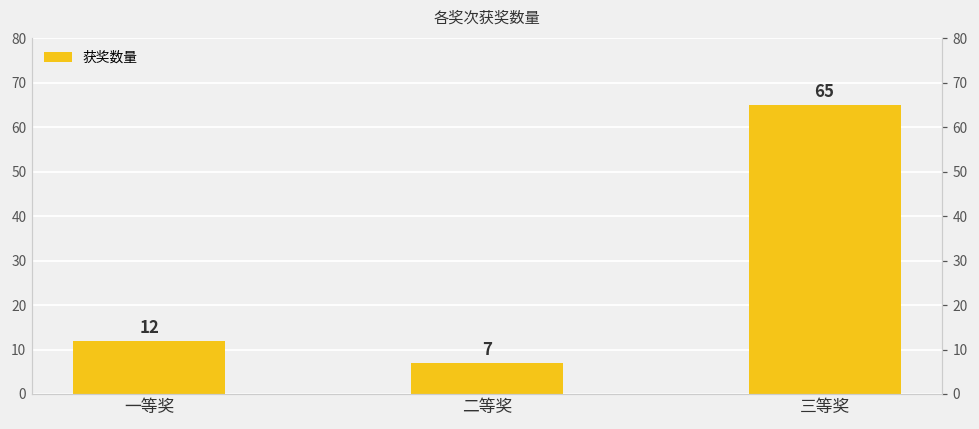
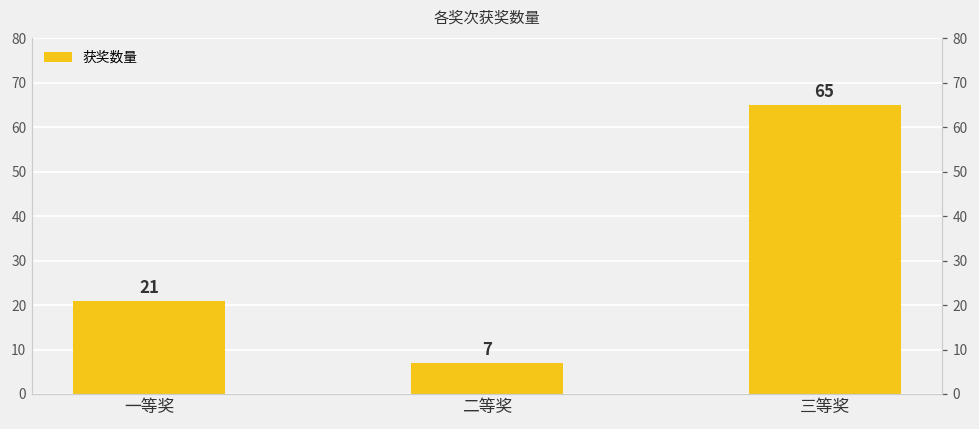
  {
-   "一等奖": 12,
+   "一等奖": 21,
    "二等奖": 7,
    "三等奖": 65
  }
